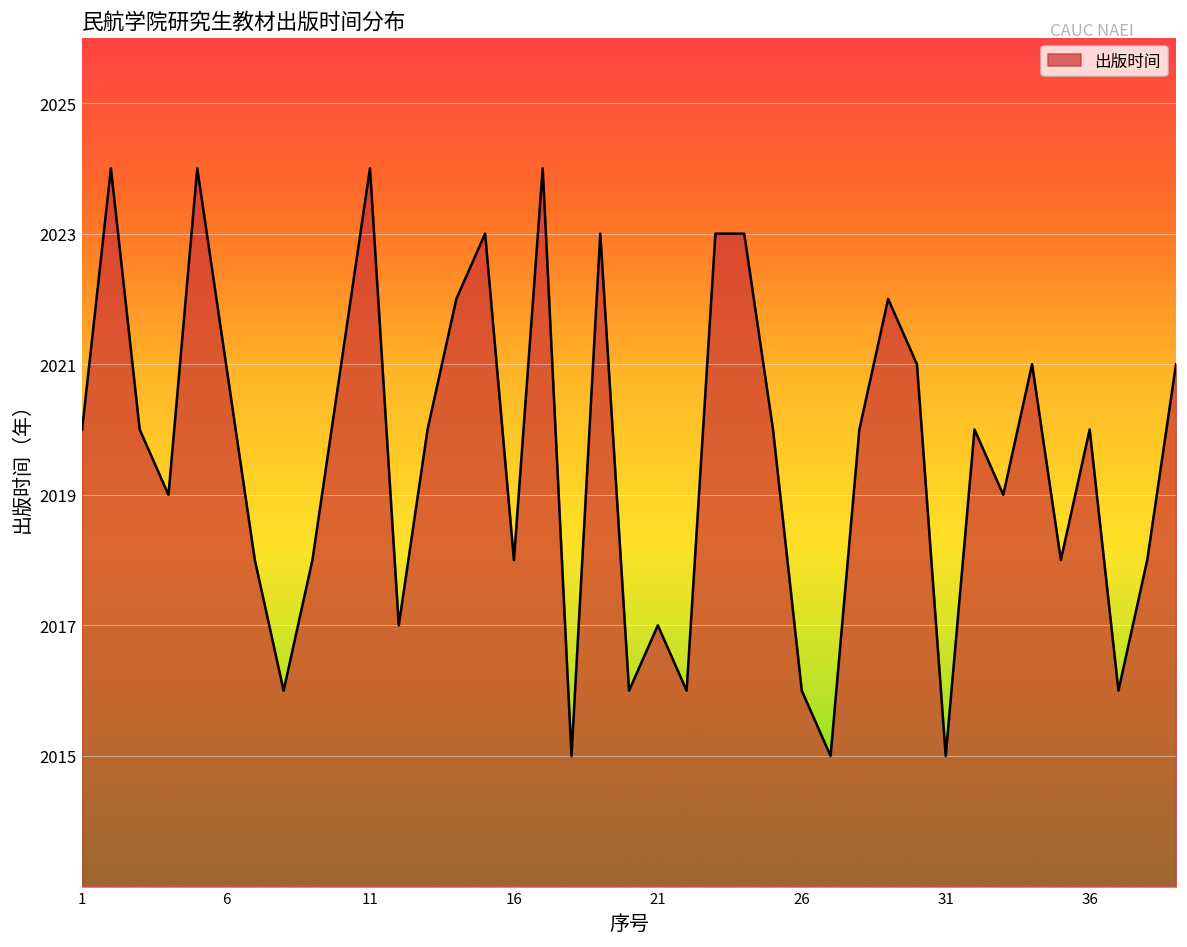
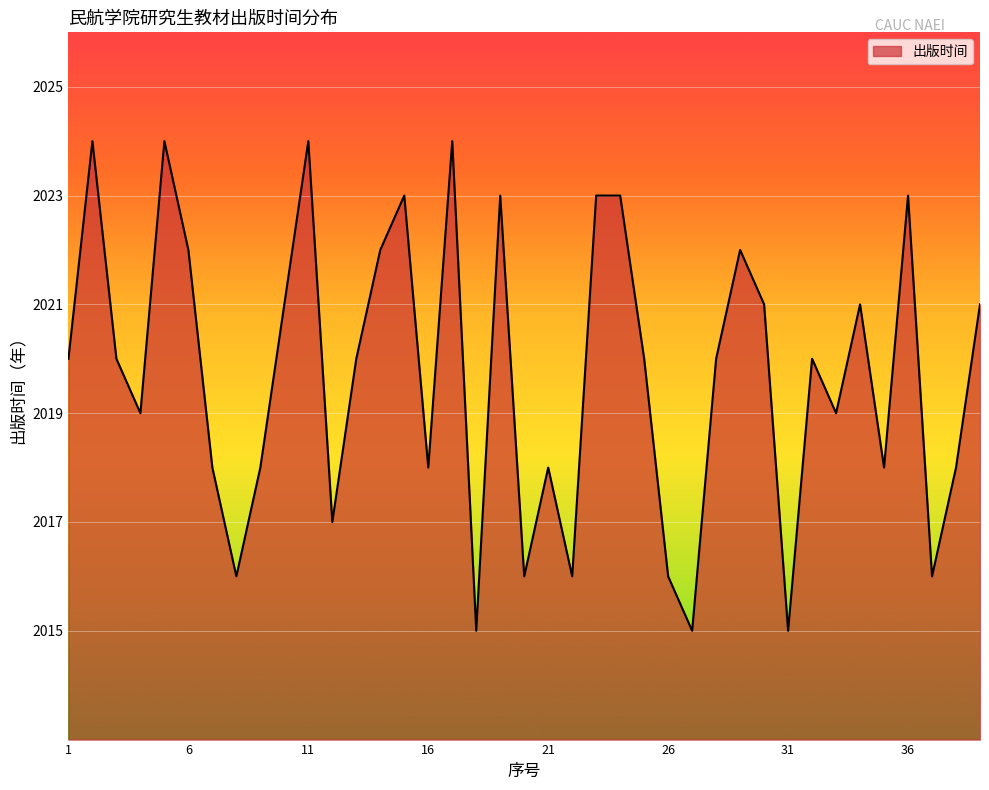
  {
    "1": 2020,
-   "6": 2021,
+   "6": 2022,
    "11": 2024,
    "16": 2018,
-   "21": 2017,
+   "21": 2018,
    "26": 2016,
    "31": 2015,
-   "36": 2020
+   "36": 2023
  }
